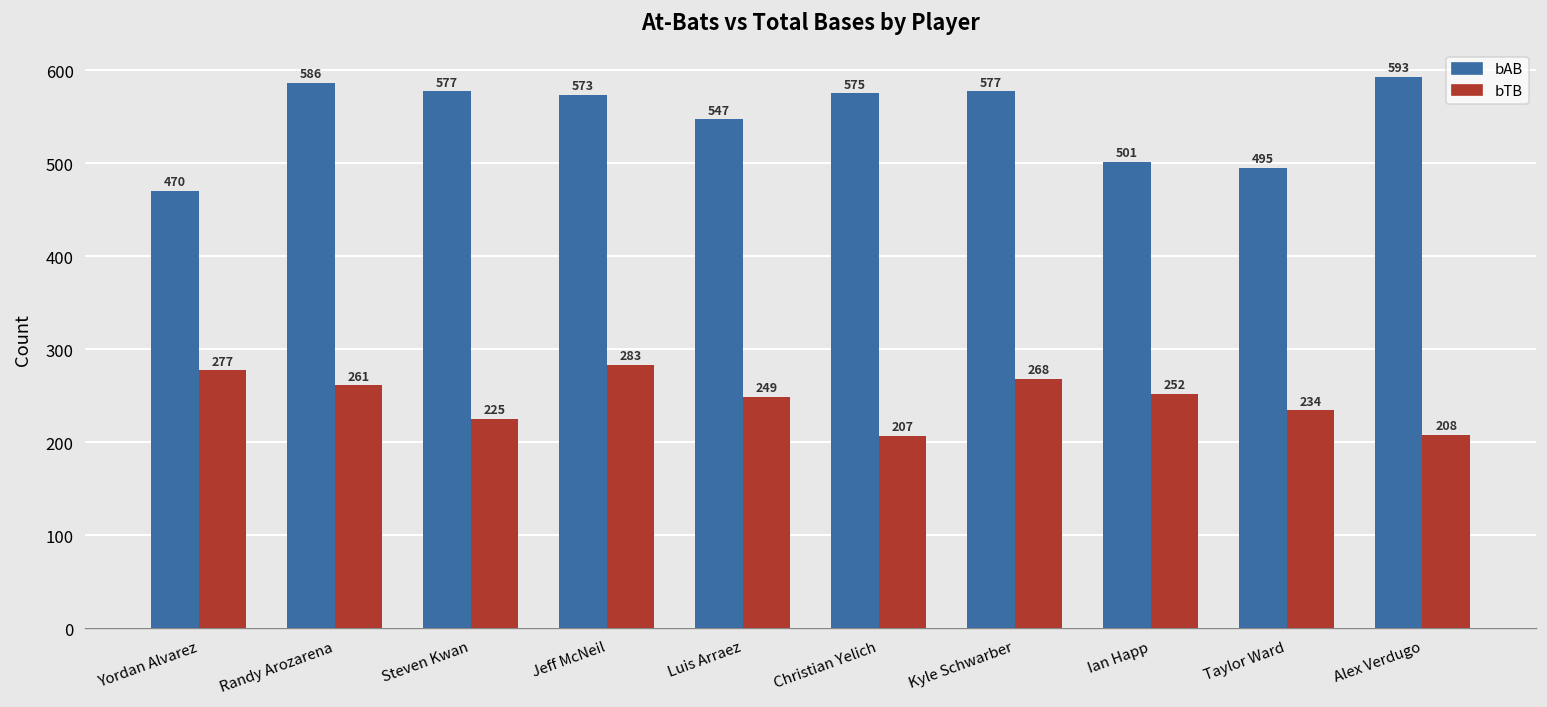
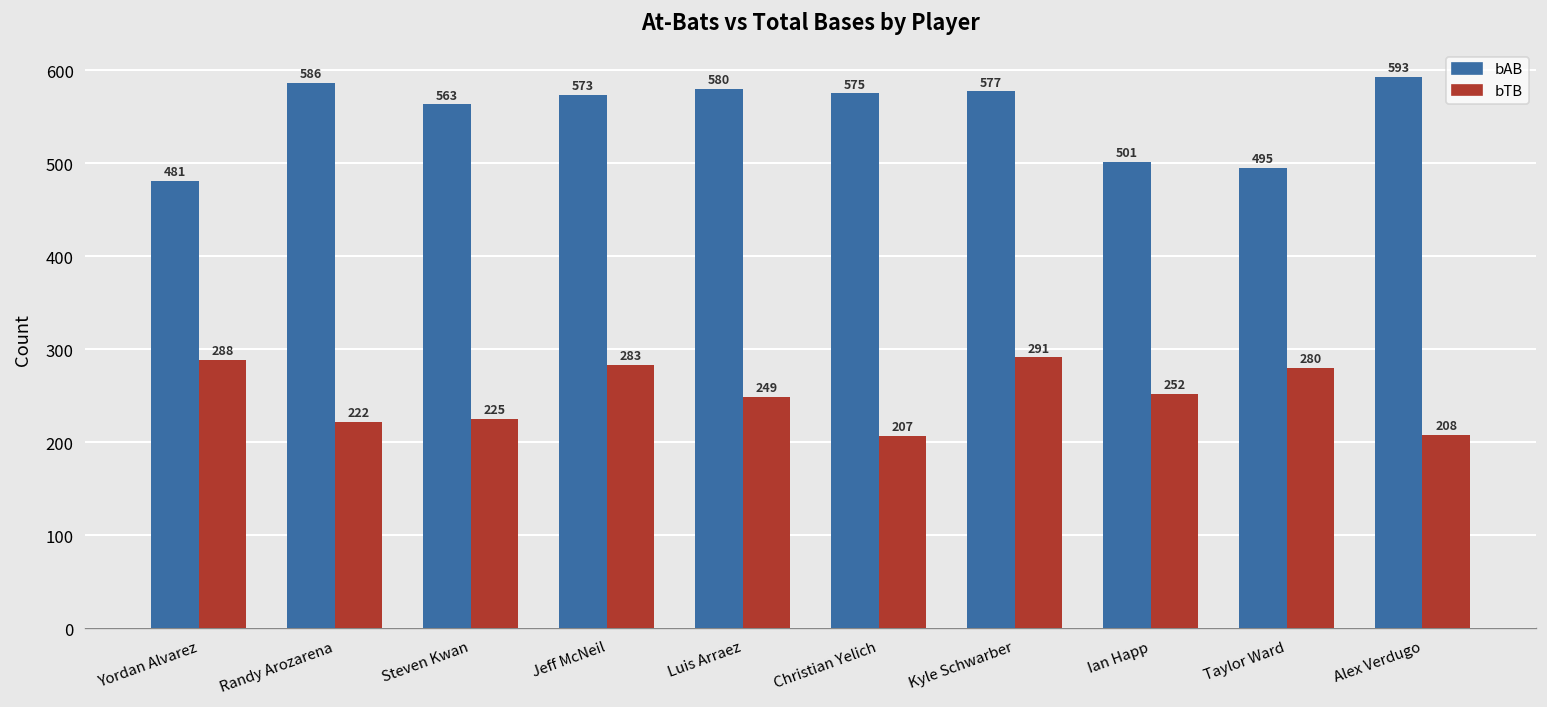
  {
    "bAB": {
-     "Yordan Alvarez": 470,
+     "Yordan Alvarez": 481,
      "Randy Arozarena": 586,
-     "Steven Kwan": 577,
+     "Steven Kwan": 563,
      "Jeff McNeil": 573,
-     "Luis Arraez": 547,
+     "Luis Arraez": 580,
      "Christian Yelich": 575,
      "Kyle Schwarber": 577,
      "Ian Happ": 501,
      "Taylor Ward": 495,
      "Alex Verdugo": 593
    },
    "bTB": {
-     "Yordan Alvarez": 277,
-     "Randy Arozarena": 261,
+     "Yordan Alvarez": 288,
+     "Randy Arozarena": 222,
      "Steven Kwan": 225,
      "Jeff McNeil": 283,
      "Luis Arraez": 249,
      "Christian Yelich": 207,
-     "Kyle Schwarber": 268,
+     "Kyle Schwarber": 291,
      "Ian Happ": 252,
-     "Taylor Ward": 234,
+     "Taylor Ward": 280,
      "Alex Verdugo": 208
    }
  }
